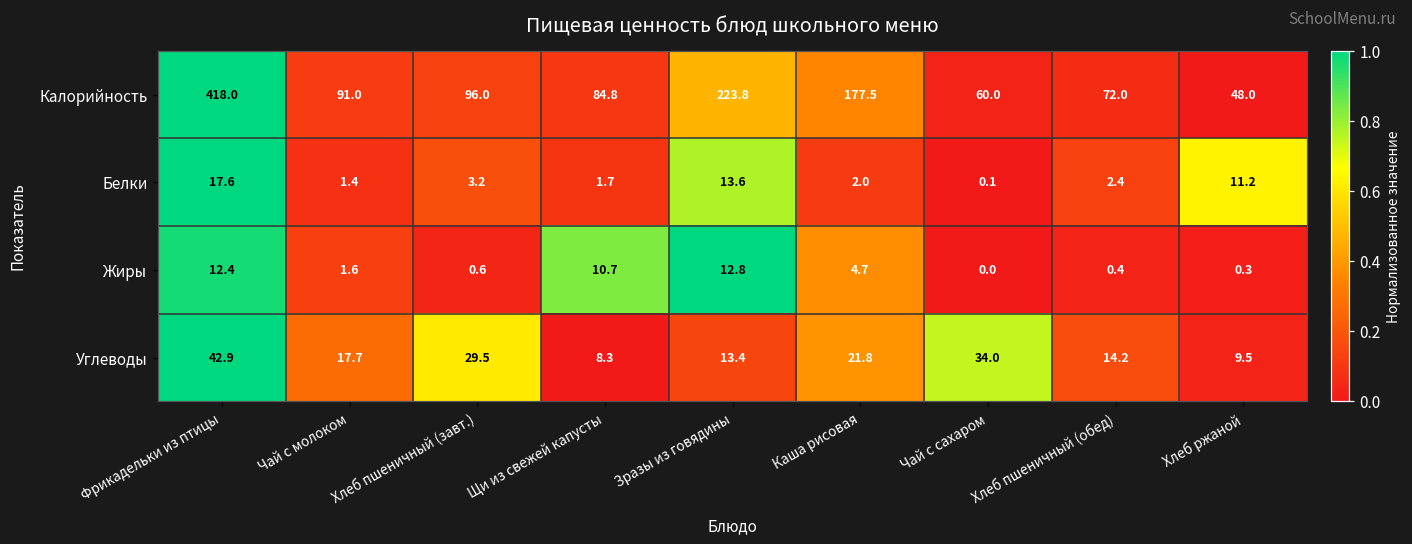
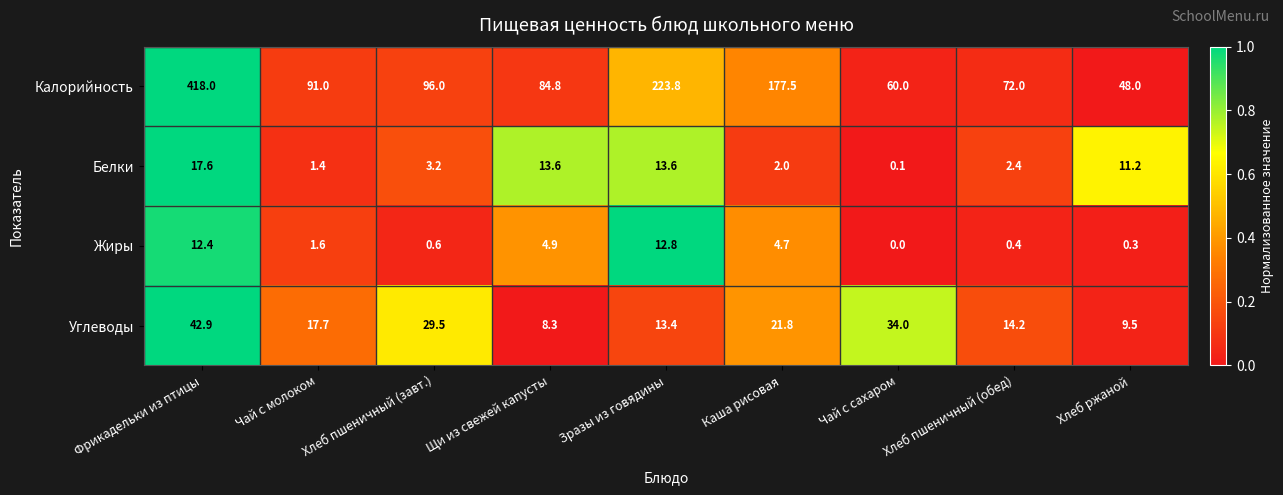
  {
    "Калорийность": {
      "Фрикадельки из птицы": 418.0,
      "Чай с молоком": 91.0,
      "Хлеб пшеничный (завт.)": 96.0,
      "Щи из свежей капусты": 84.8,
      "Зразы из говядины": 223.8,
      "Каша рисовая": 177.5,
      "Чай с сахаром": 60.0,
      "Хлеб пшеничный (обед)": 72.0,
      "Хлеб ржаной": 48.0
    },
    "Белки": {
      "Фрикадельки из птицы": 17.6,
      "Чай с молоком": 1.4,
      "Хлеб пшеничный (завт.)": 3.2,
-     "Щи из свежей капусты": 1.7,
+     "Щи из свежей капусты": 13.6,
      "Зразы из говядины": 13.6,
      "Каша рисовая": 2.0,
      "Чай с сахаром": 0.1,
      "Хлеб пшеничный (обед)": 2.4,
      "Хлеб ржаной": 11.2
    },
    "Жиры": {
      "Фрикадельки из птицы": 12.4,
      "Чай с молоком": 1.6,
      "Хлеб пшеничный (завт.)": 0.6,
-     "Щи из свежей капусты": 10.7,
+     "Щи из свежей капусты": 4.9,
      "Зразы из говядины": 12.8,
      "Каша рисовая": 4.7,
      "Чай с сахаром": 0.0,
      "Хлеб пшеничный (обед)": 0.4,
      "Хлеб ржаной": 0.3
    },
    "Углеводы": {
      "Фрикадельки из птицы": 42.9,
      "Чай с молоком": 17.7,
      "Хлеб пшеничный (завт.)": 29.5,
      "Щи из свежей капусты": 8.3,
      "Зразы из говядины": 13.4,
      "Каша рисовая": 21.8,
      "Чай с сахаром": 34.0,
      "Хлеб пшеничный (обед)": 14.2,
      "Хлеб ржаной": 9.5
    }
  }
